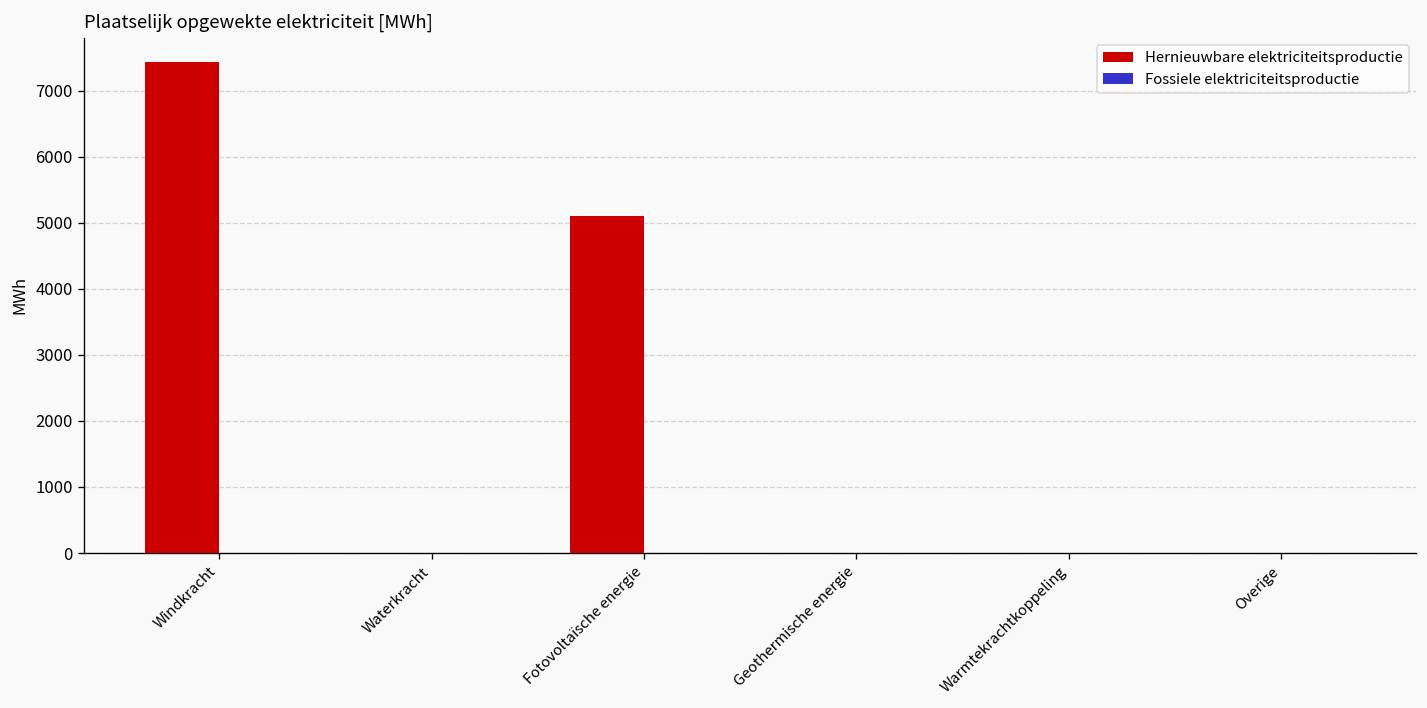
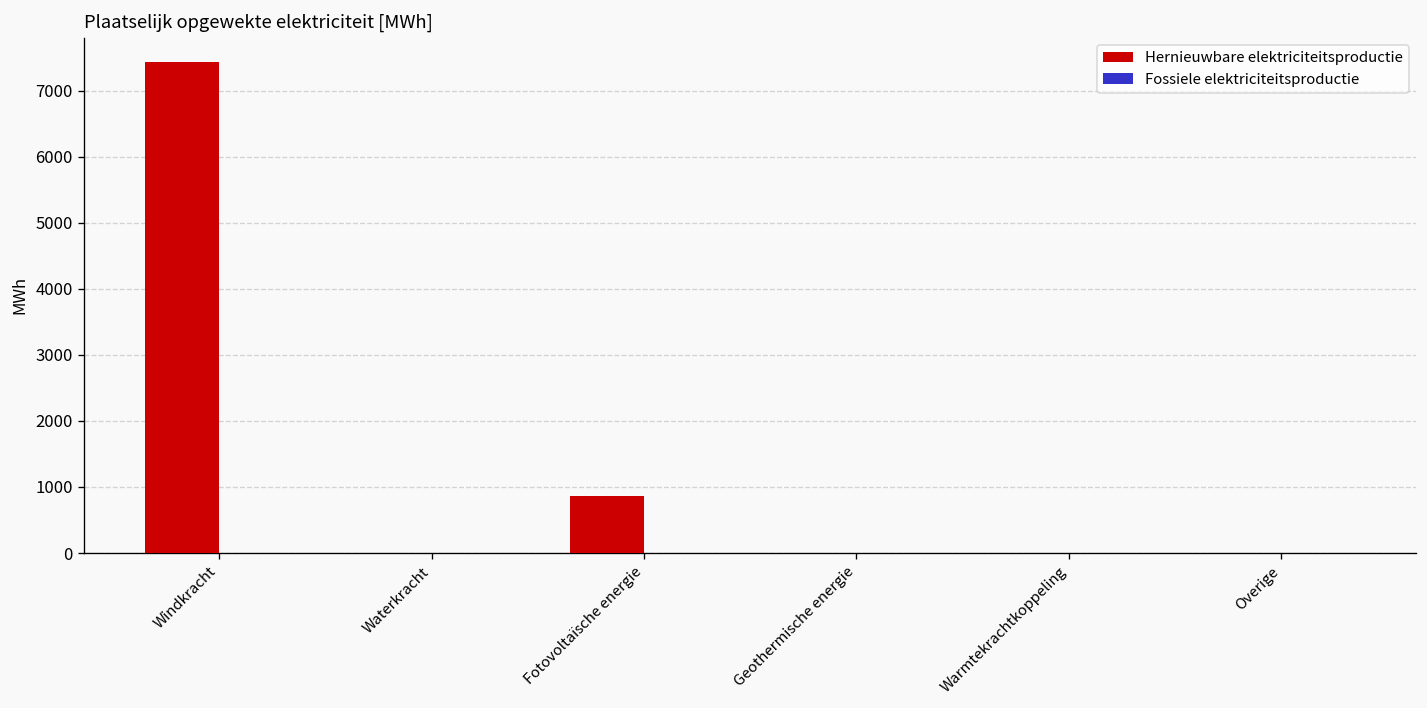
  {
    "Hernieuwbare elektriciteitsproductie": {
      "Windkracht": 7400,
      "Waterkracht": 0,
-     "Fotovoltaïsche energie": 5100,
+     "Fotovoltaïsche energie": 900,
      "Geothermische energie": 0,
      "Warmtekrachtkoppeling": 0,
      "Overige": 0
    },
    "Fossiele elektriciteitsproductie": {
      "Windkracht": 0,
      "Waterkracht": 0,
      "Fotovoltaïsche energie": 0,
      "Geothermische energie": 0,
      "Warmtekrachtkoppeling": 0,
      "Overige": 0
    }
  }
